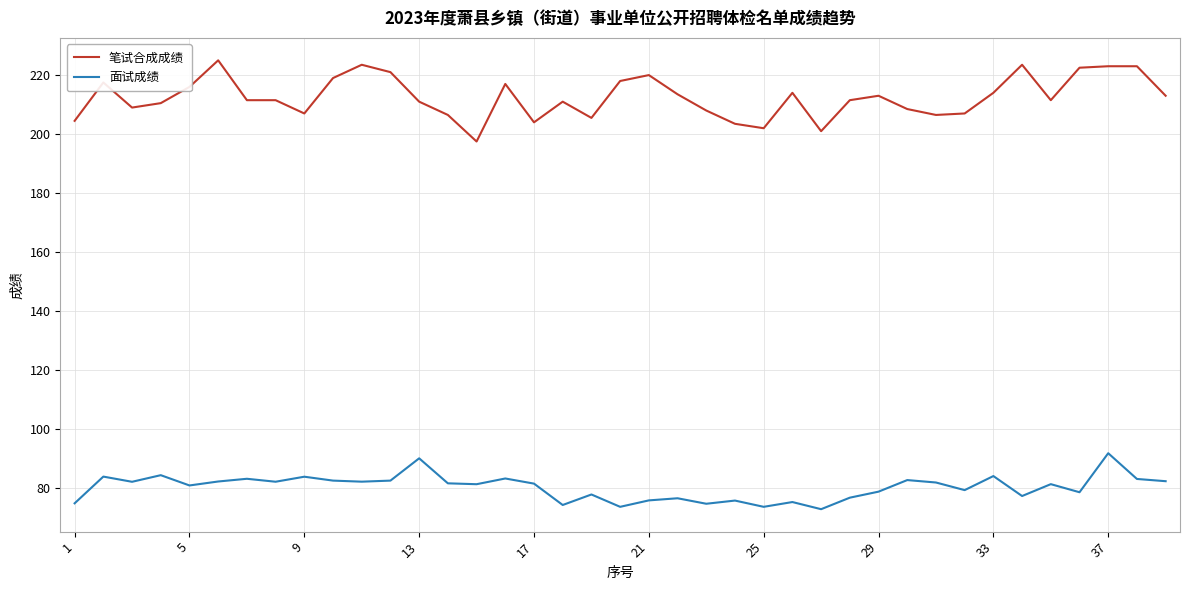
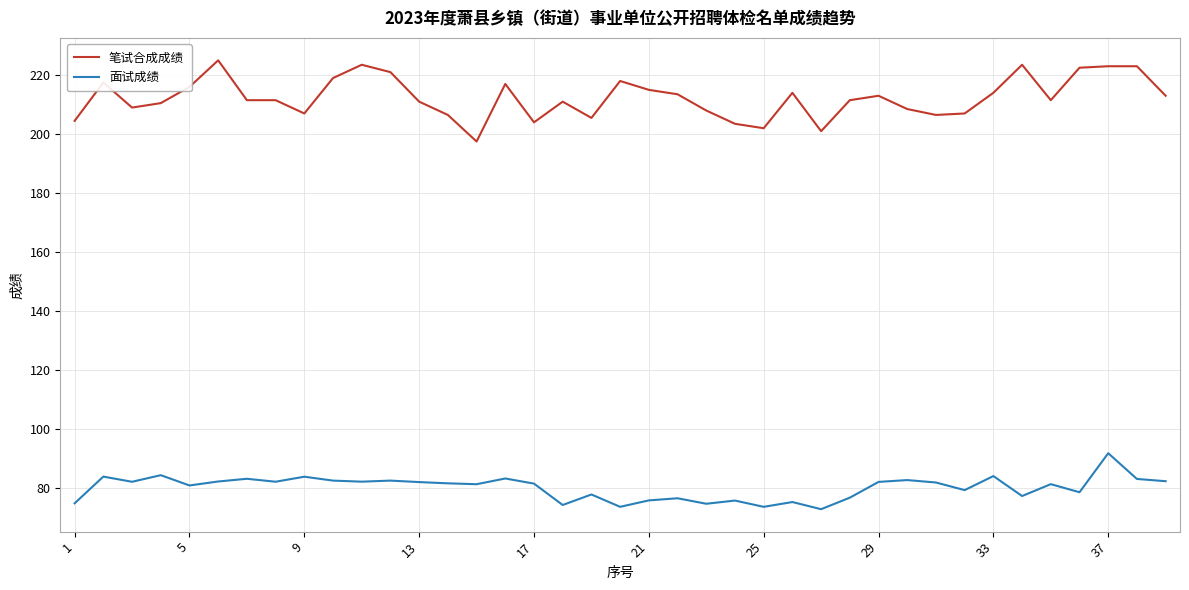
  {
    "笔试合成成绩": {
      "1": 205,
      "9": 207,
      "13": 211,
      "17": 204,
-     "21": 220,
+     "21": 215,
      "25": 202,
      "29": 213,
      "33": 214,
      "37": 223
    },
    "面试成绩": {
      "1": 75,
      "5": 81,
      "9": 84,
-     "13": 90,
+     "13": 82,
      "17": 82,
      "21": 76,
      "25": 74,
-     "29": 79,
+     "29": 82,
      "33": 84,
      "37": 92
    }
  }
